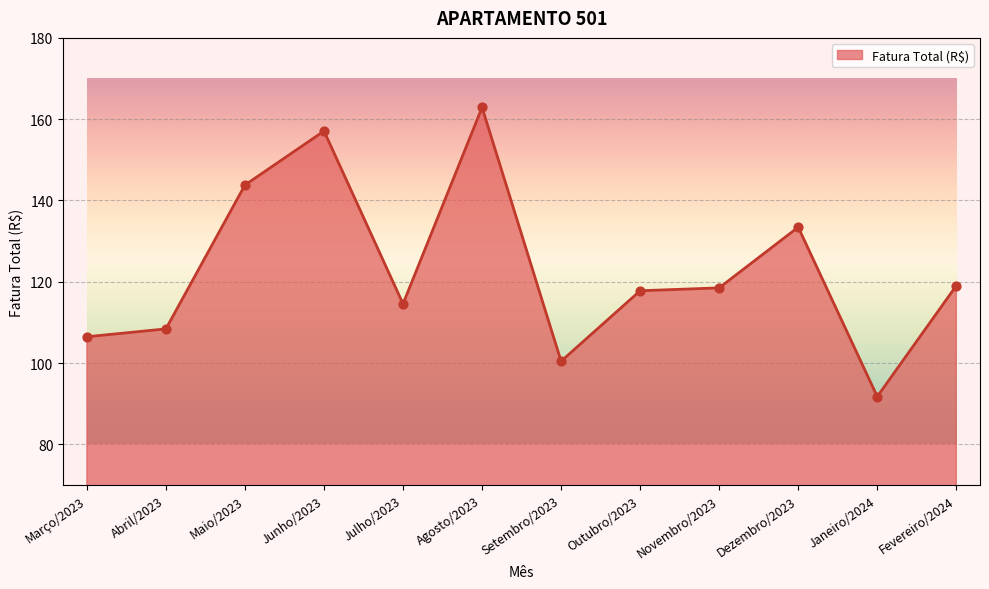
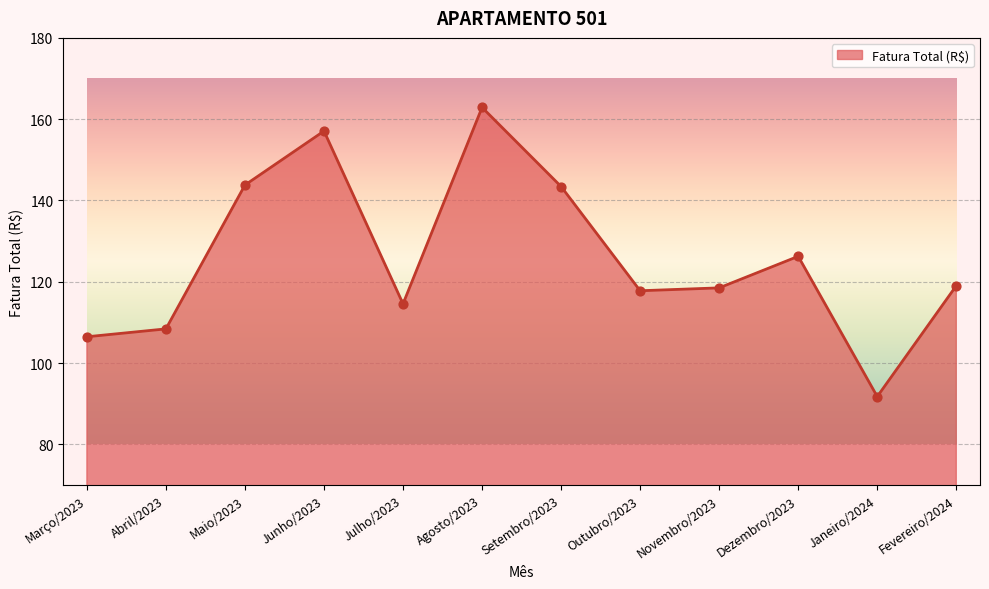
  {
    "Março/2023": 106,
    "Abril/2023": 108,
    "Maio/2023": 144,
    "Junho/2023": 157,
    "Julho/2023": 115,
    "Agosto/2023": 163,
-   "Setembro/2023": 100,
+   "Setembro/2023": 143,
    "Outubro/2023": 118,
    "Novembro/2023": 119,
-   "Dezembro/2023": 133,
+   "Dezembro/2023": 126,
    "Janeiro/2024": 92,
    "Fevereiro/2024": 119
  }
